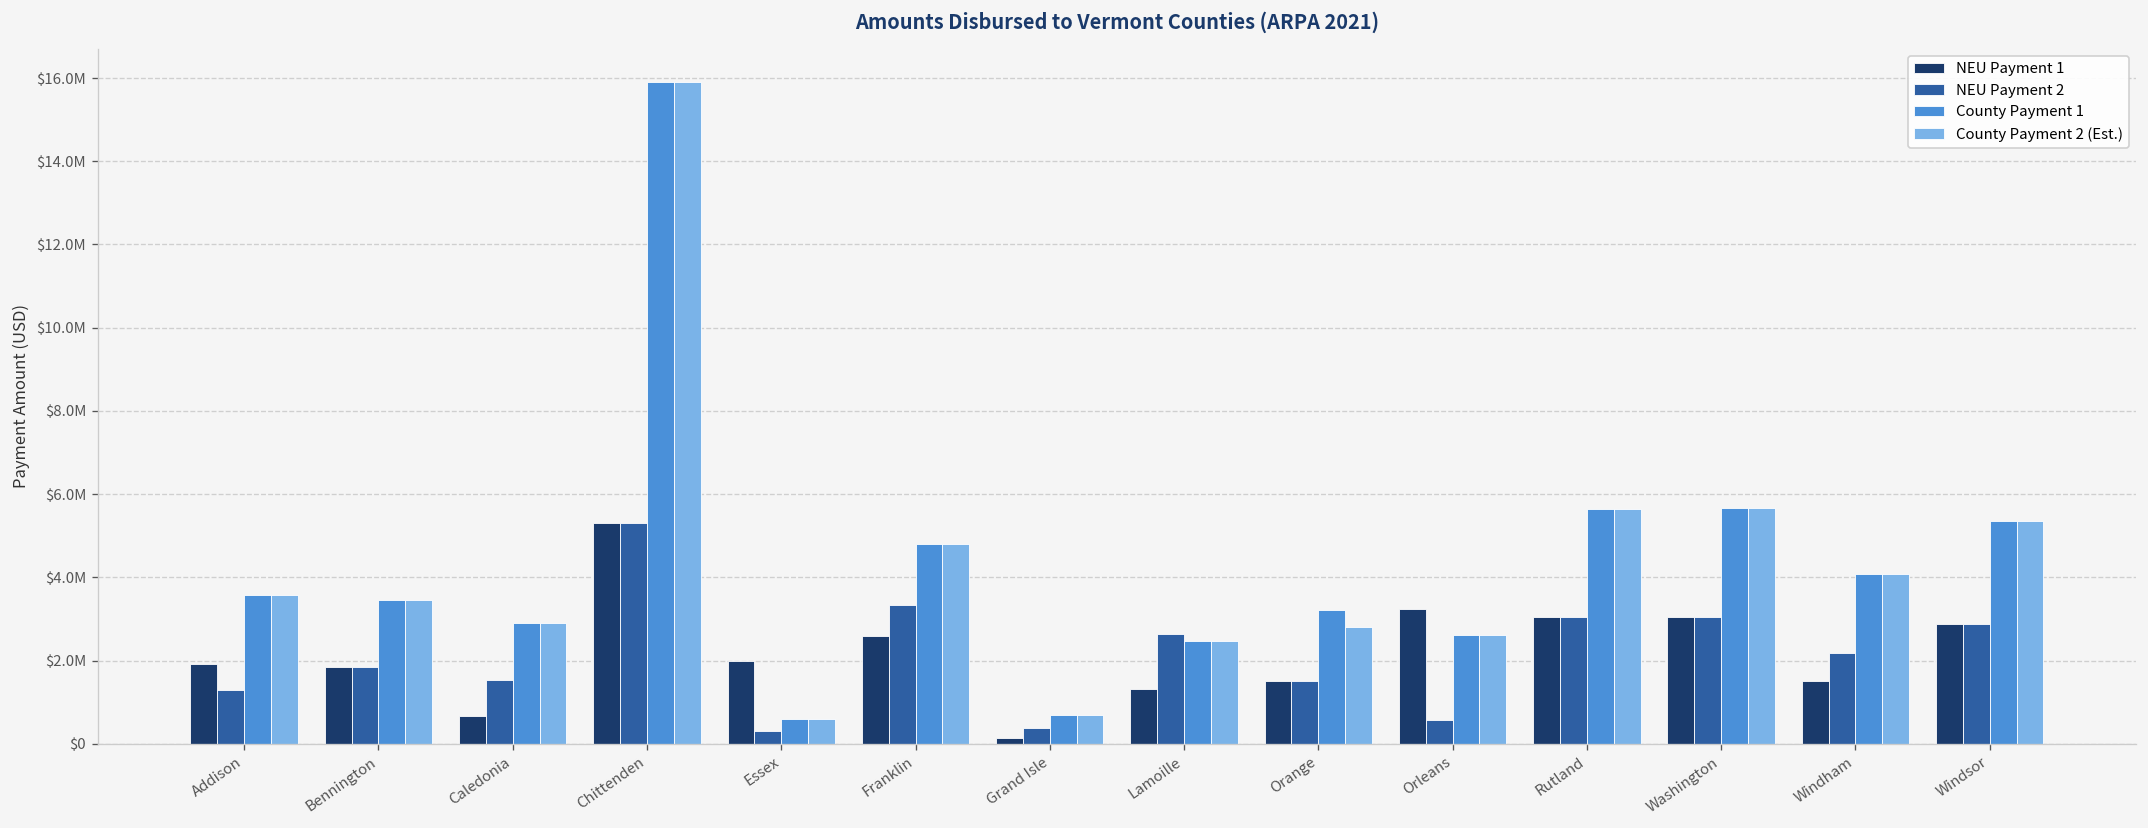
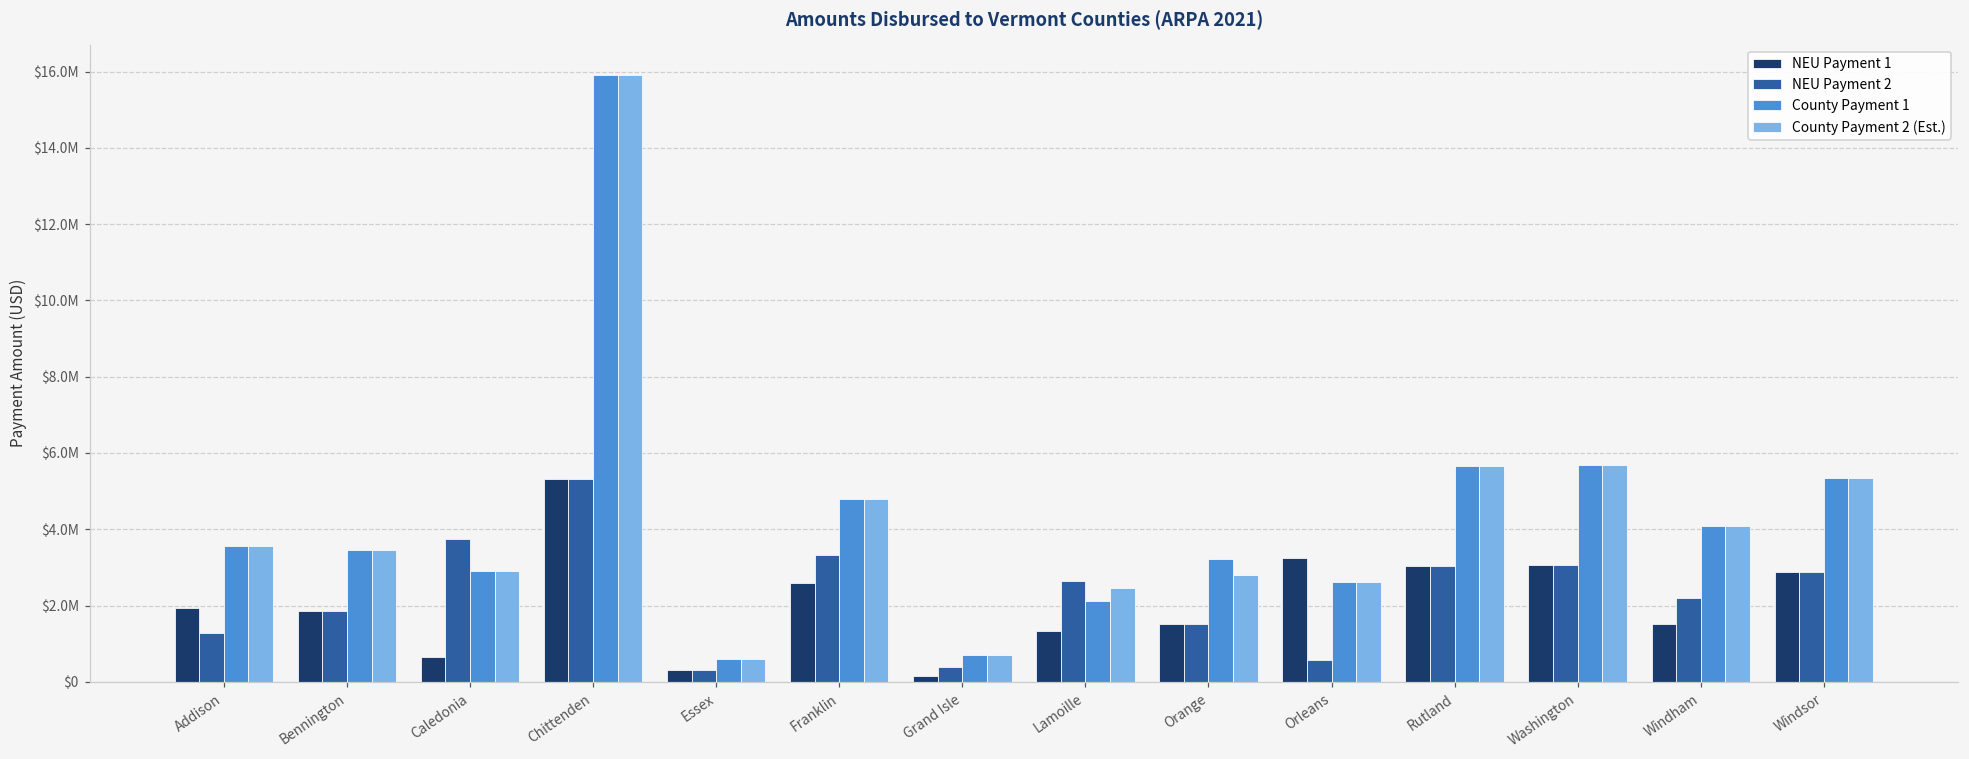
  {
    "NEU Payment 1": {
      "Addison": "$1900000",
      "Bennington": "$1900000",
      "Caledonia": "$700000",
      "Chittenden": "$5300000",
-     "Essex": "$2000000",
+     "Essex": "$300000",
      "Franklin": "$2600000",
      "Grand Isle": "$100000",
      "Lamoille": "$1300000",
      "Orange": "$1500000",
      "Orleans": "$3200000",
      "Rutland": "$3000000",
      "Washington": "$3100000",
      "Windham": "$1500000",
      "Windsor": "$2900000"
    },
    "NEU Payment 2": {
      "Addison": "$1300000",
      "Bennington": "$1900000",
-     "Caledonia": "$1500000",
+     "Caledonia": "$3700000",
      "Chittenden": "$5300000",
      "Essex": "$300000",
      "Franklin": "$3300000",
      "Grand Isle": "$400000",
      "Lamoille": "$2600000",
      "Orange": "$1500000",
      "Orleans": "$600000",
      "Rutland": "$3000000",
      "Washington": "$3100000",
      "Windham": "$2200000",
      "Windsor": "$2900000"
    },
    "County Payment 1": {
      "Addison": "$3600000",
      "Bennington": "$3400000",
      "Caledonia": "$2900000",
      "Chittenden": "$15900000",
      "Essex": "$600000",
      "Franklin": "$4800000",
      "Grand Isle": "$700000",
-     "Lamoille": "$2500000",
+     "Lamoille": "$2100000",
      "Orange": "$3200000",
      "Orleans": "$2600000",
      "Rutland": "$5700000",
      "Washington": "$5700000",
      "Windham": "$4100000",
      "Windsor": "$5300000"
    },
    "County Payment 2 (Est.)": {
      "Addison": "$3600000",
      "Bennington": "$3400000",
      "Caledonia": "$2900000",
      "Chittenden": "$15900000",
      "Essex": "$600000",
      "Franklin": "$4800000",
      "Grand Isle": "$700000",
      "Lamoille": "$2500000",
      "Orange": "$2800000",
      "Orleans": "$2600000",
      "Rutland": "$5700000",
      "Washington": "$5700000",
      "Windham": "$4100000",
      "Windsor": "$5300000"
    }
  }
